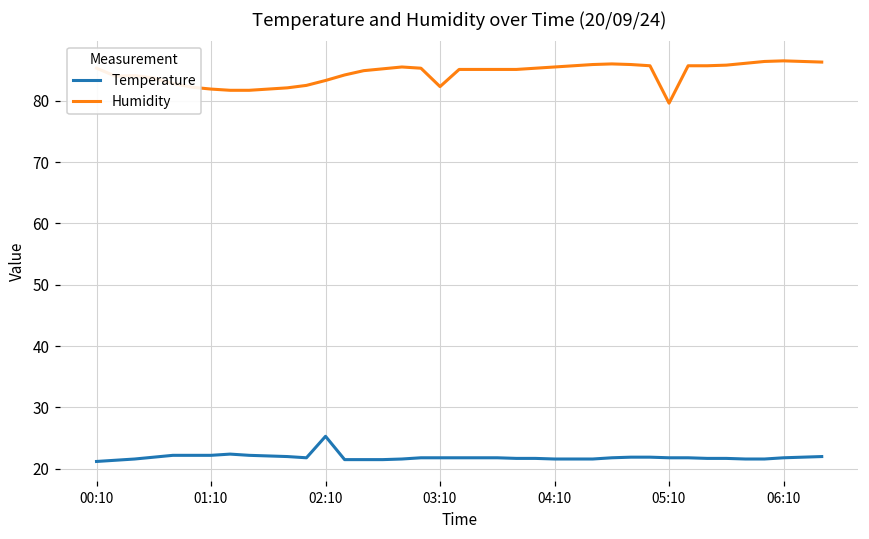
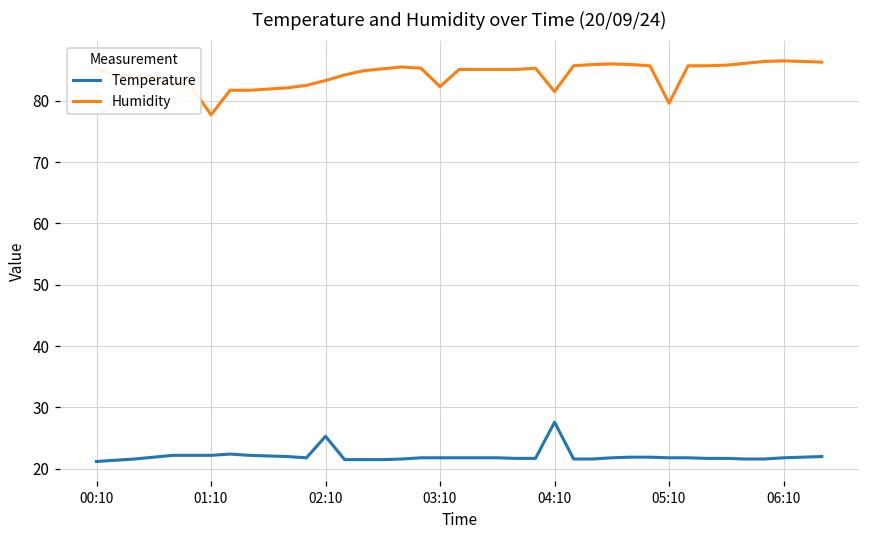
  {
    "Temperature": {
      "00:10": 21,
      "01:10": 22,
      "02:10": 25,
      "03:10": 22,
-     "04:10": 22,
+     "04:10": 28,
      "05:10": 22,
      "06:10": 22
    },
    "Humidity": {
-     "01:10": 82,
+     "01:10": 78,
      "02:10": 83,
      "03:10": 82,
-     "04:10": 86,
+     "04:10": 82,
      "05:10": 80,
      "06:10": 87
    }
  }
